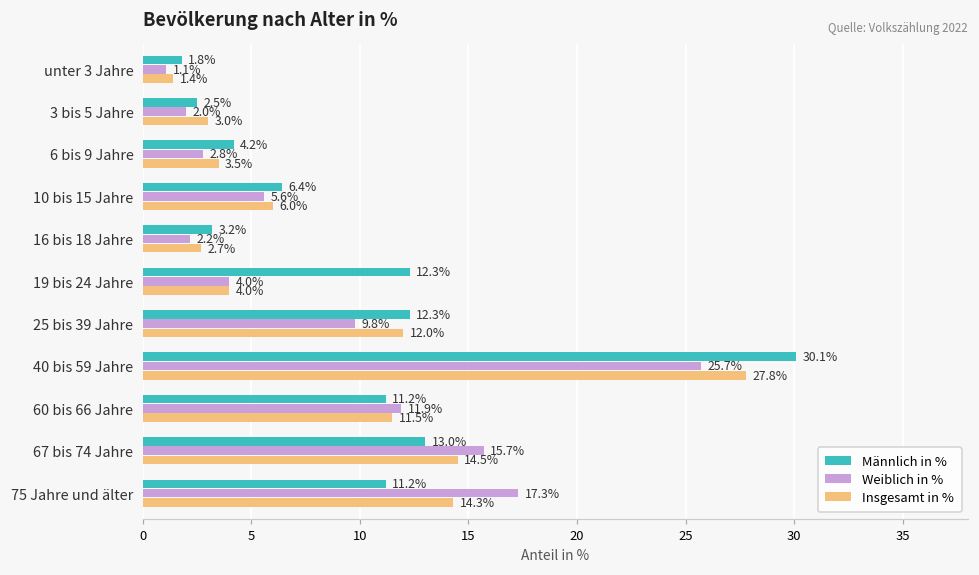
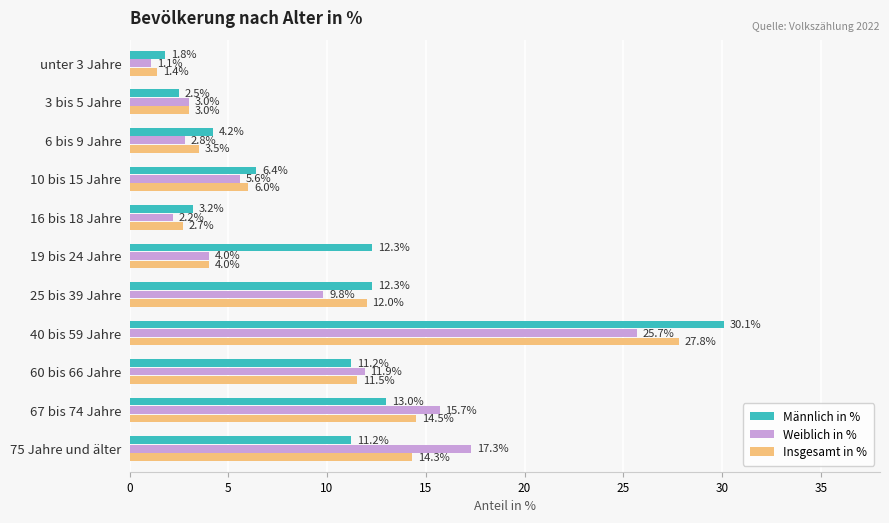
  {
    "Männlich in %": {
      "unter 3 Jahre": "1.8%",
      "3 bis 5 Jahre": "2.5%",
      "6 bis 9 Jahre": "4.2%",
      "10 bis 15 Jahre": "6.4%",
      "16 bis 18 Jahre": "3.2%",
      "19 bis 24 Jahre": "12.3%",
      "25 bis 39 Jahre": "12.3%",
      "40 bis 59 Jahre": "30.1%",
      "60 bis 66 Jahre": "11.2%",
      "67 bis 74 Jahre": "13.0%",
      "75 Jahre und älter": "11.2%"
    },
    "Weiblich in %": {
      "unter 3 Jahre": "1.1%",
-     "3 bis 5 Jahre": "2.0%",
+     "3 bis 5 Jahre": "3.0%",
      "6 bis 9 Jahre": "2.8%",
      "10 bis 15 Jahre": "5.6%",
      "16 bis 18 Jahre": "2.2%",
      "25 bis 39 Jahre": "9.8%",
      "40 bis 59 Jahre": "25.7%",
      "60 bis 66 Jahre": "11.9%",
      "67 bis 74 Jahre": "15.7%",
      "75 Jahre und älter": "17.3%"
    },
    "Insgesamt in %": {
      "unter 3 Jahre": "1.4%",
      "3 bis 5 Jahre": "3.0%",
      "6 bis 9 Jahre": "3.5%",
      "10 bis 15 Jahre": "6.0%",
      "16 bis 18 Jahre": "2.7%",
      "19 bis 24 Jahre": "4.0%",
      "25 bis 39 Jahre": "12.0%",
      "40 bis 59 Jahre": "27.8%",
      "60 bis 66 Jahre": "11.5%",
      "67 bis 74 Jahre": "14.5%",
      "75 Jahre und älter": "14.3%"
    }
  }
